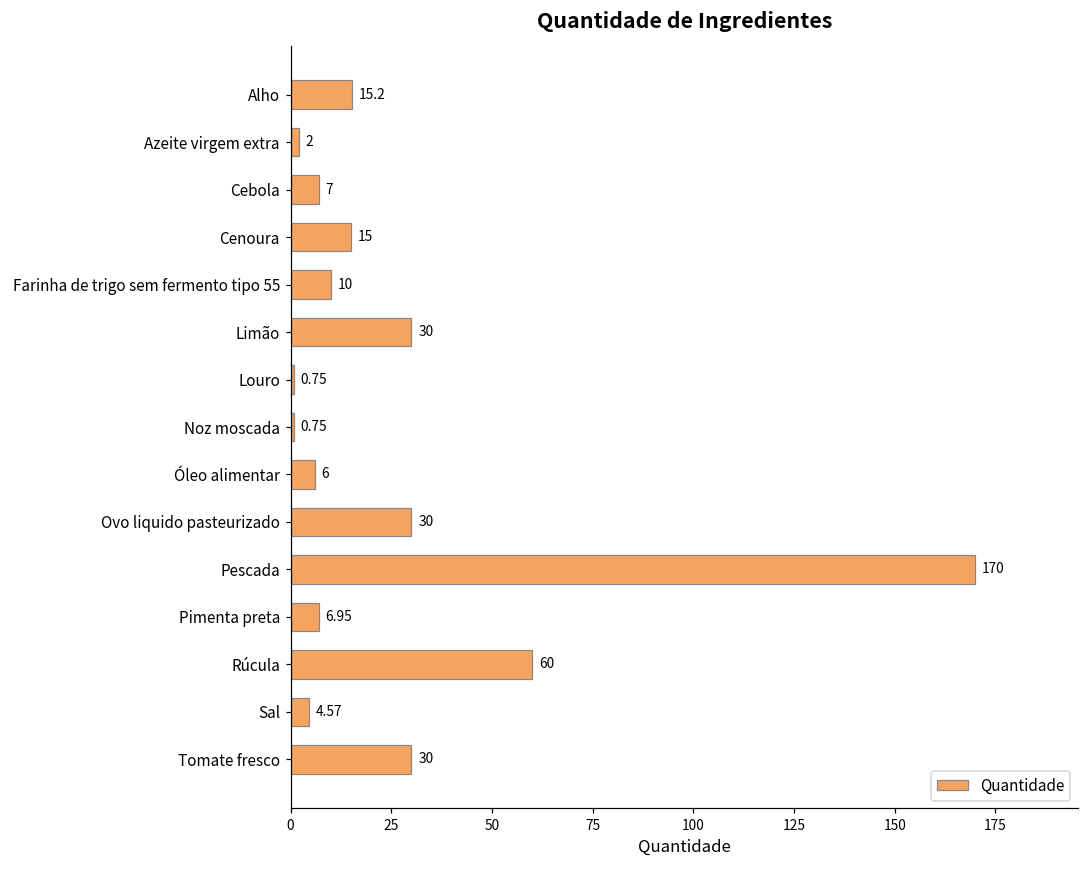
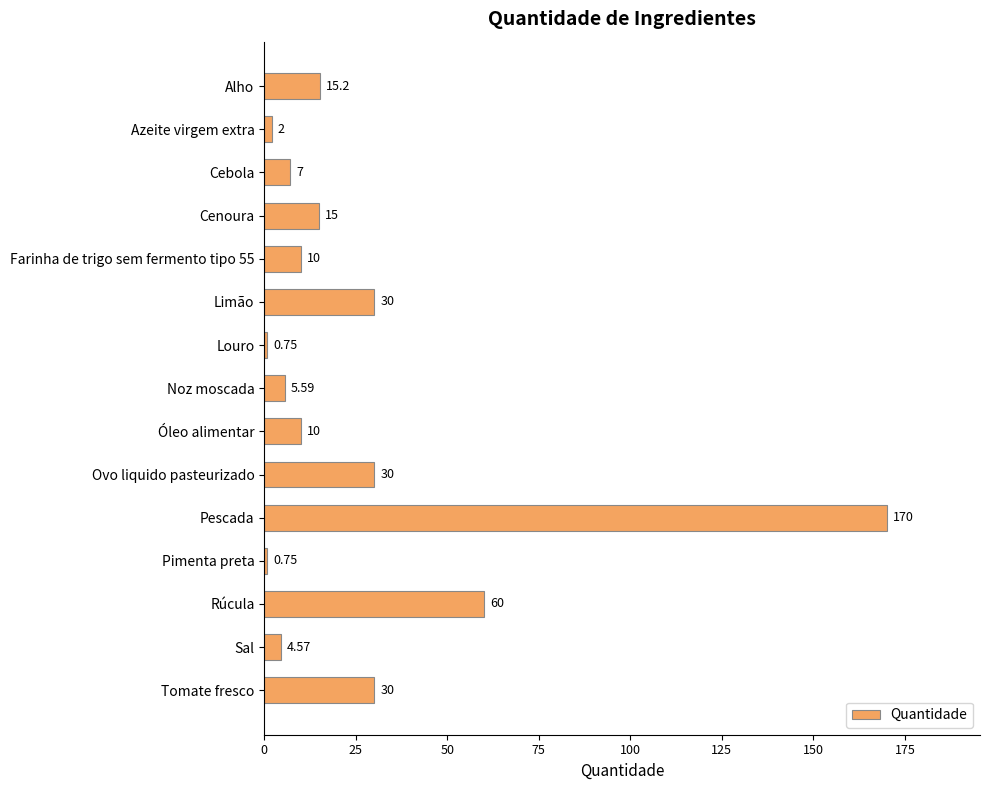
  {
    "Alho": 15.2,
    "Azeite virgem extra": 2,
    "Cebola": 7,
    "Cenoura": 15,
    "Farinha de trigo sem fermento tipo 55": 10,
    "Limão": 30,
    "Louro": 0.75,
-   "Noz moscada": 0.75,
-   "Óleo alimentar": 6,
+   "Noz moscada": 5.59,
+   "Óleo alimentar": 10,
    "Ovo liquido pasteurizado": 30,
    "Pescada": 170,
-   "Pimenta preta": 6.95,
+   "Pimenta preta": 0.75,
    "Rúcula": 60,
    "Sal": 4.57,
    "Tomate fresco": 30
  }
